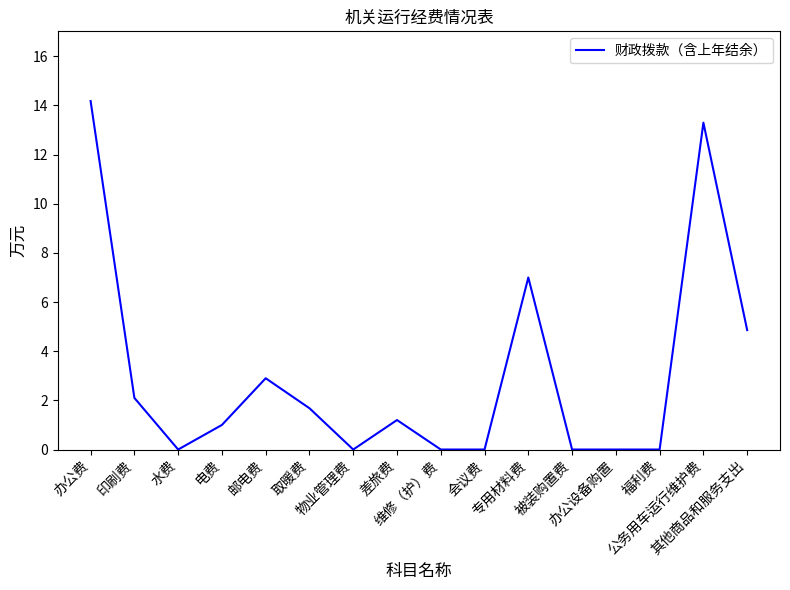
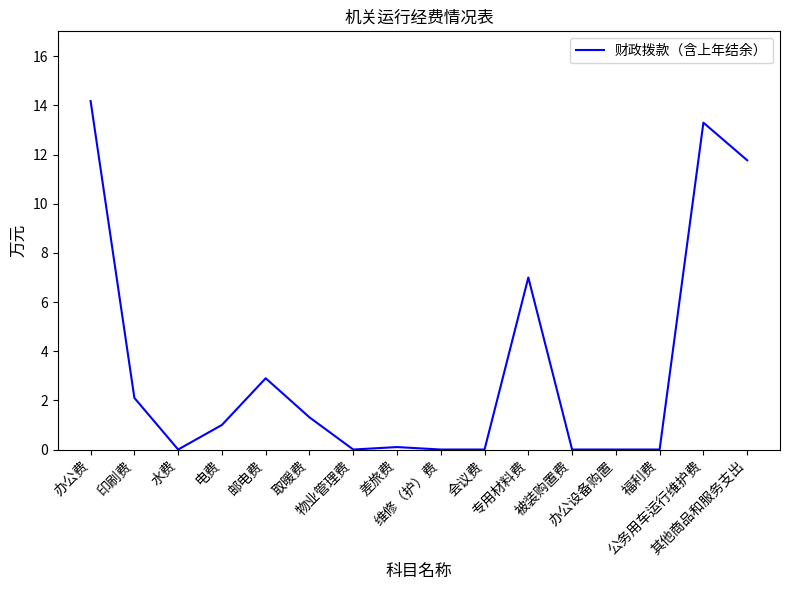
  {
    "办公费": 14.2,
    "印刷费": 2.1,
    "水费": 0.0,
    "电费": 1.0,
    "邮电费": 2.9,
-   "取暖费": 1.7,
+   "取暖费": 1.3,
    "物业管理费": 0.0,
-   "差旅费": 1.2,
+   "差旅费": 0.1,
    "维修（护）费": 0.0,
    "会议费": 0.0,
    "专用材料费": 7.0,
    "被装购置费": 0.0,
    "办公设备购置": 0.0,
    "福利费": 0.0,
    "公务用车运行维护费": 13.3,
-   "其他商品和服务支出": 4.9
+   "其他商品和服务支出": 11.8
  }
